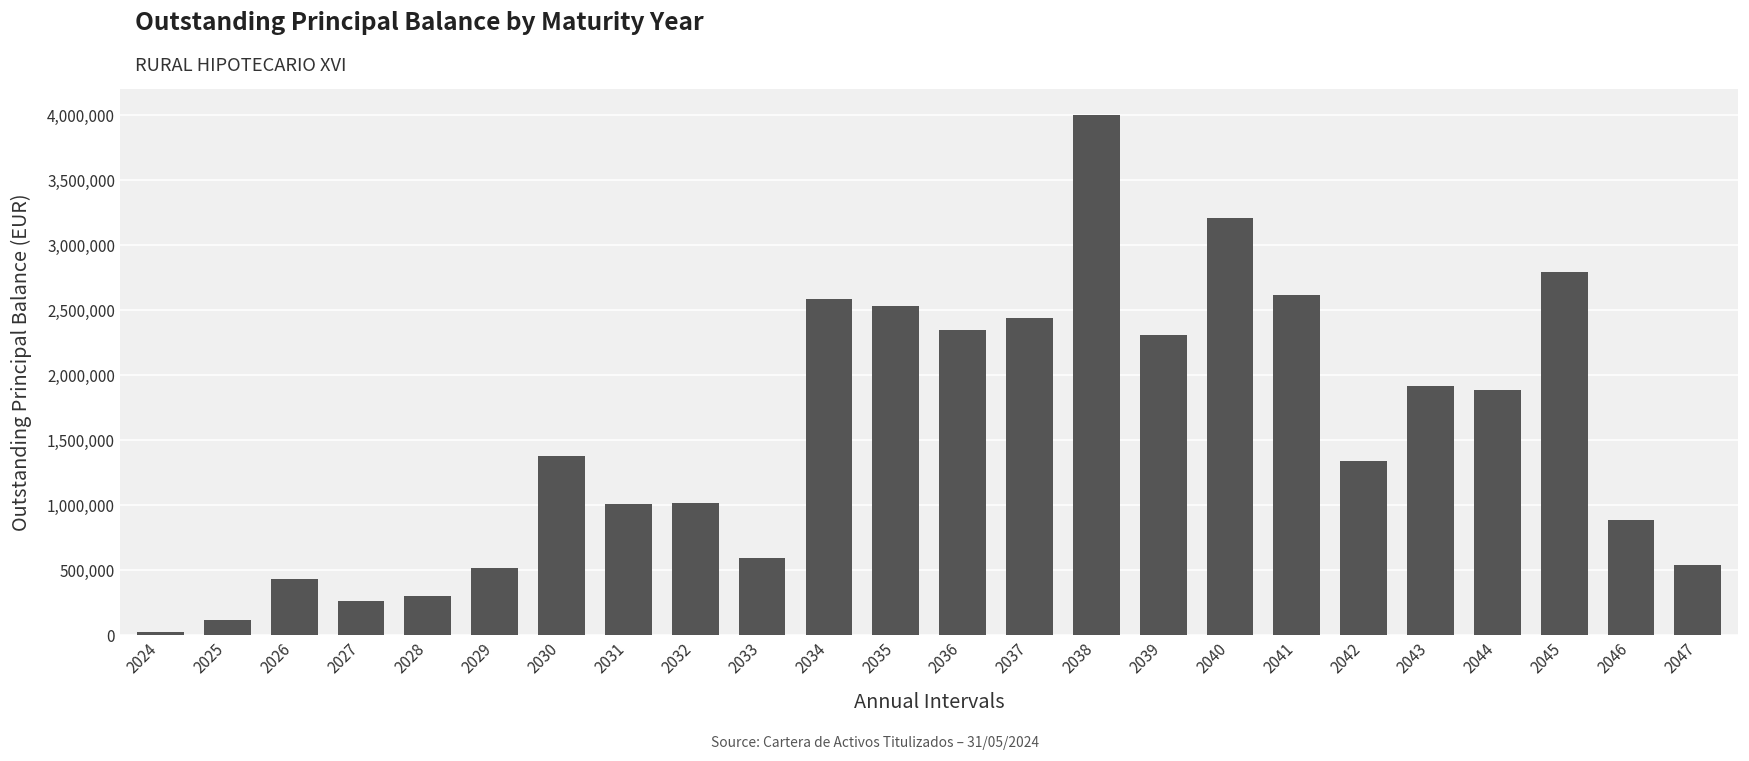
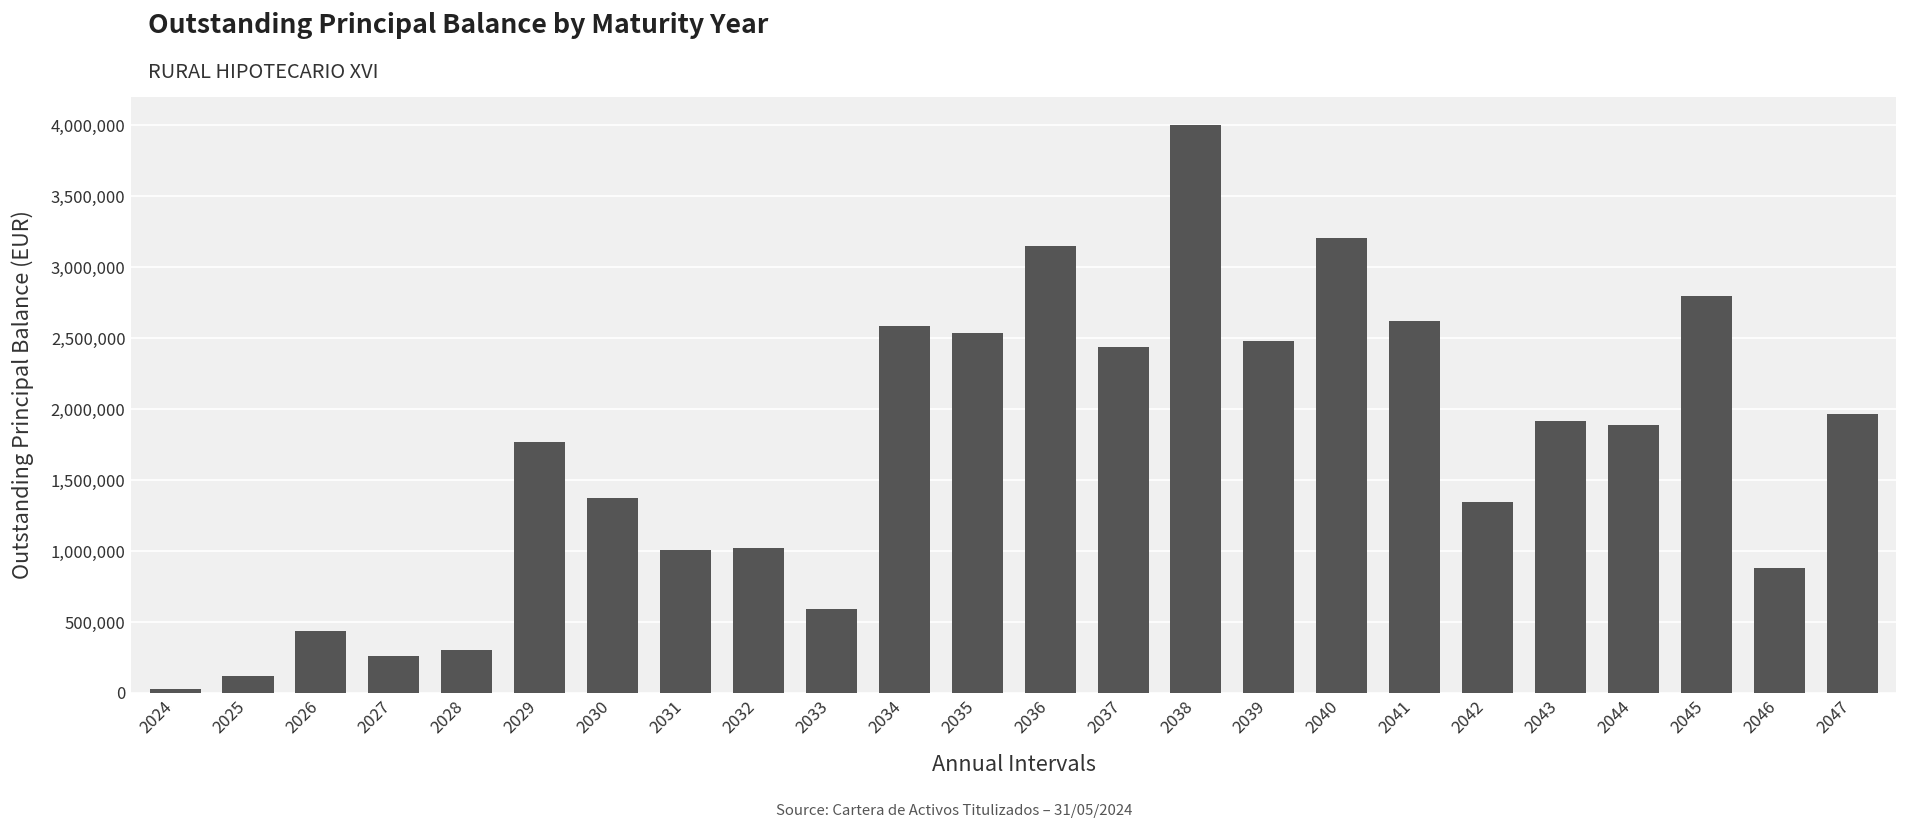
  {
    "2024": "20,000",
    "2025": "120,000",
    "2026": "430,000",
    "2027": "260,000",
    "2028": "300,000",
-   "2029": "520,000",
+   "2029": "1,770,000",
    "2030": "1,370,000",
    "2031": "1,010,000",
    "2032": "1,020,000",
    "2033": "590,000",
    "2034": "2,580,000",
    "2035": "2,530,000",
-   "2036": "2,350,000",
+   "2036": "3,150,000",
    "2037": "2,440,000",
    "2038": "4,000,000",
-   "2039": "2,310,000",
+   "2039": "2,480,000",
    "2040": "3,210,000",
    "2041": "2,620,000",
    "2042": "1,340,000",
    "2043": "1,910,000",
    "2044": "1,890,000",
    "2045": "2,790,000",
    "2046": "880,000",
-   "2047": "540,000"
+   "2047": "1,960,000"
  }
